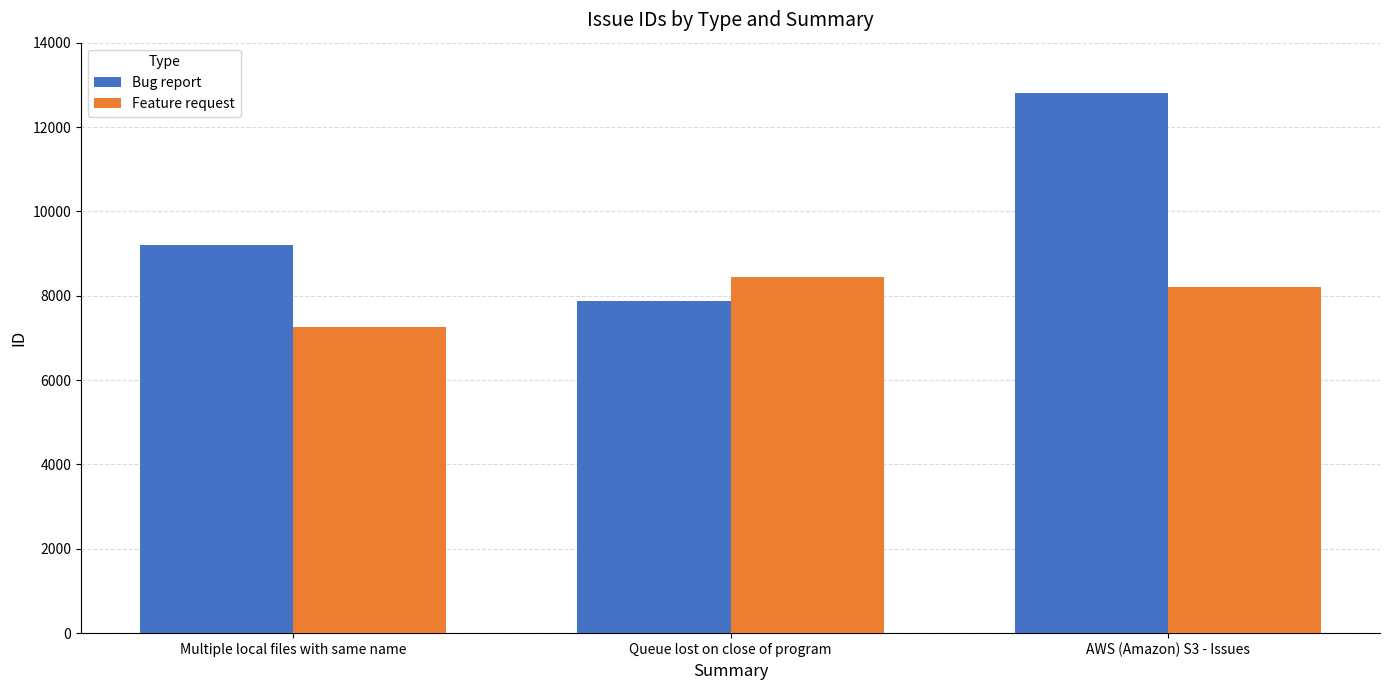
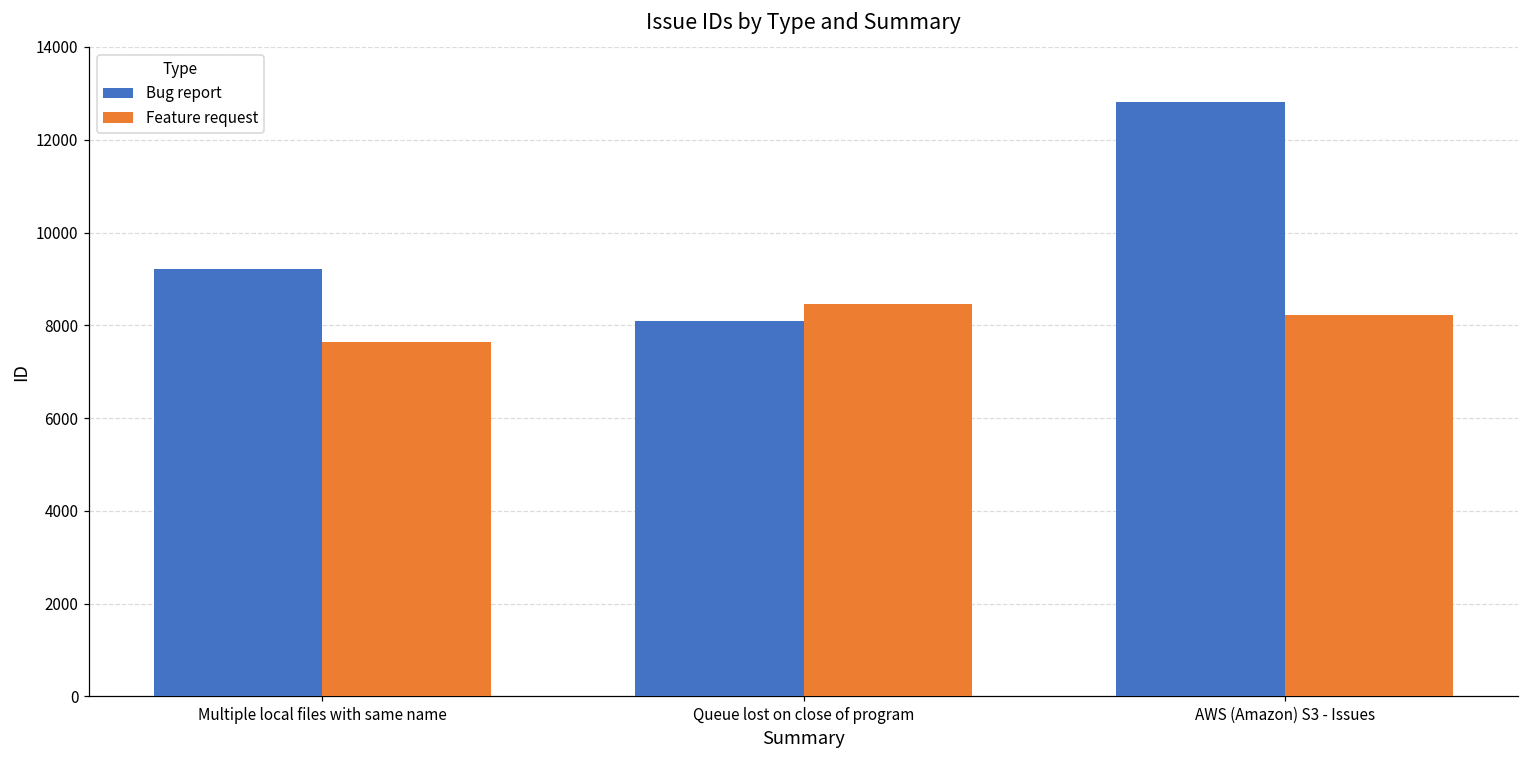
  {
    "Bug report": {
      "Multiple local files with same name": 9200,
-     "Queue lost on close of program": 7900,
+     "Queue lost on close of program": 8100,
      "AWS (Amazon) S3 - Issues": 12800
    },
    "Feature request": {
-     "Multiple local files with same name": 7300,
+     "Multiple local files with same name": 7700,
      "Queue lost on close of program": 8500,
      "AWS (Amazon) S3 - Issues": 8200
    }
  }
